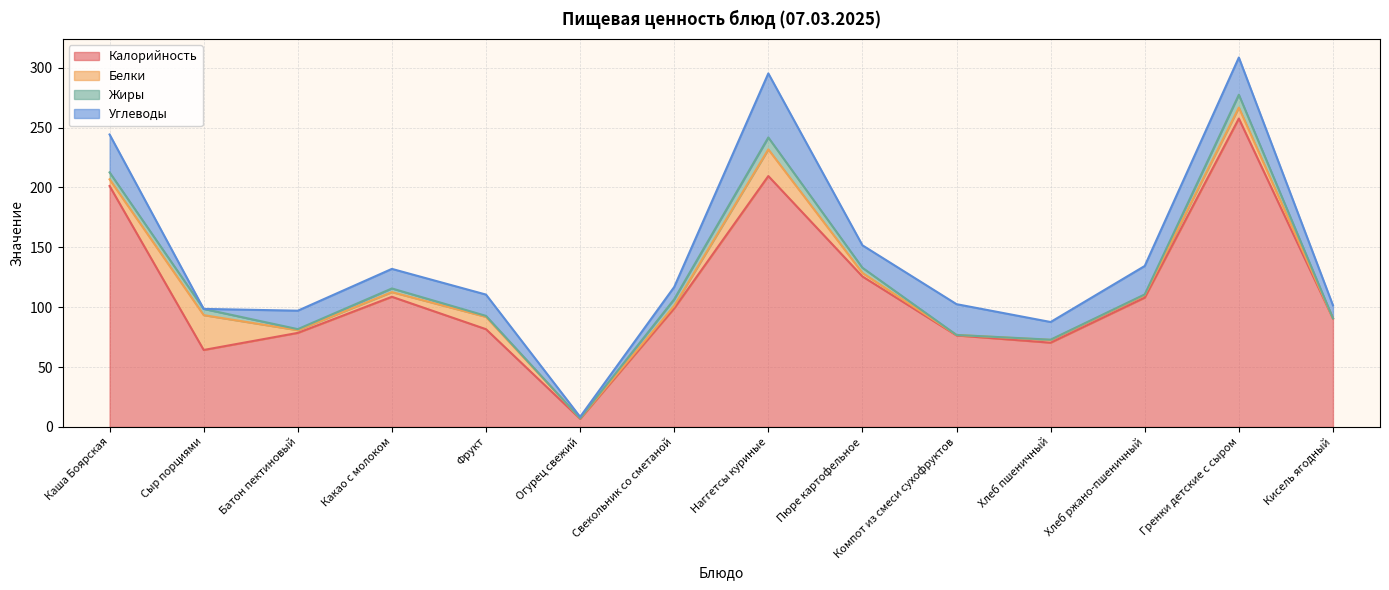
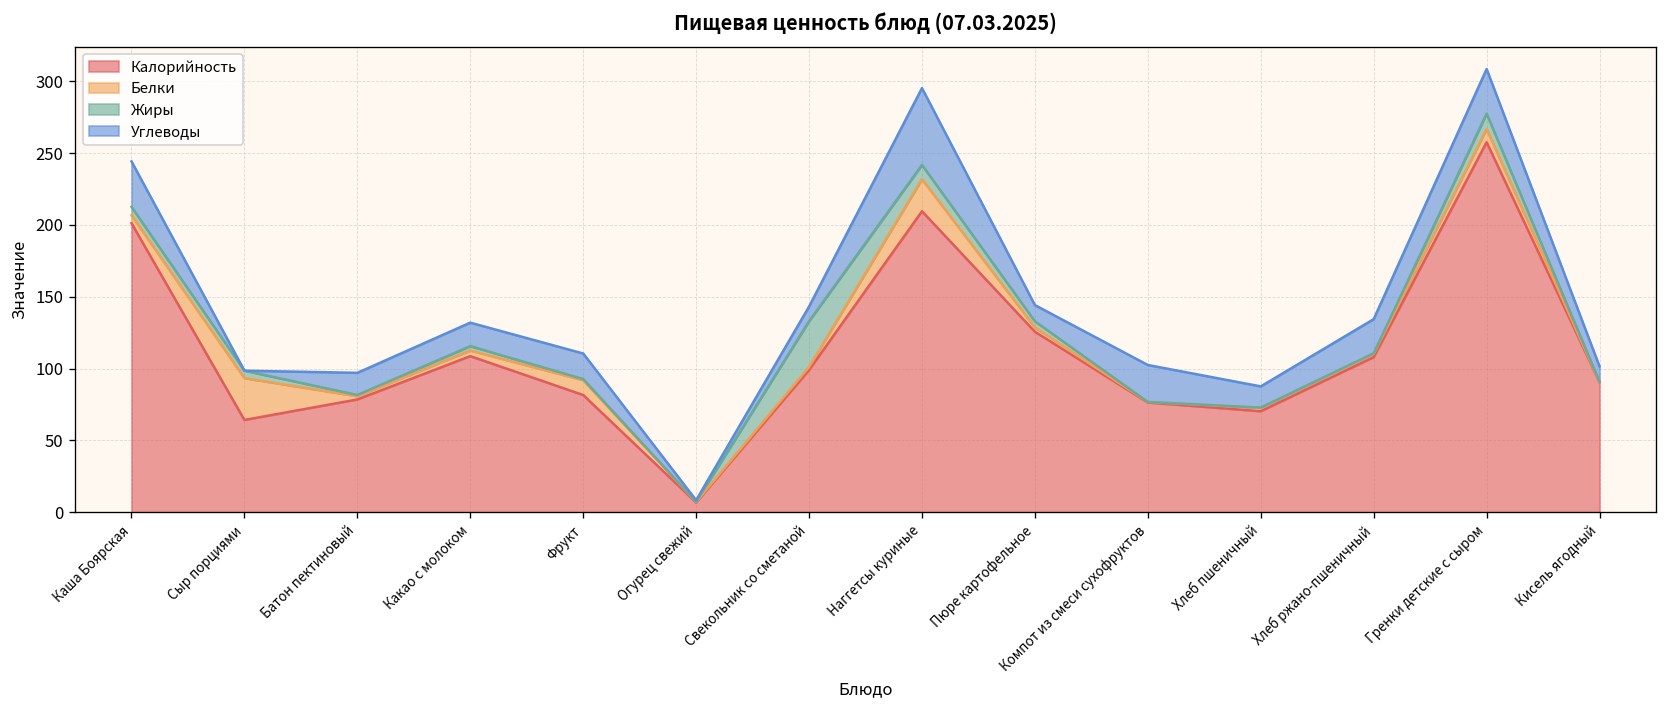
  {
    "Калорийность": {
      "Каша Боярская": 201,
      "Сыр порциями": 64,
      "Батон пектиновый": 79,
      "Какао с молоком": 109,
      "Фрукт": 82,
      "Свекольник со сметаной": 99,
      "Наггетсы куриные": 210,
      "Пюре картофельное": 126,
      "Хлеб пшеничный": 70,
      "Хлеб ржано-пшеничный": 108,
      "Гренки детские с сыром": 258
    },
    "Белки": {
      "Каша Боярская": 6,
      "Сыр порциями": 29,
      "Какао с молоком": 4,
      "Свекольник со сметаной": 2,
      "Наггетсы куриные": 22,
      "Пюре картофельное": 3,
      "Гренки детские с сыром": 9
    },
    "Жиры": {
      "Каша Боярская": 6,
      "Какао с молоком": 3,
-     "Свекольник со сметаной": 6,
+     "Свекольник со сметаной": 32,
      "Наггетсы куриные": 10,
      "Пюре картофельное": 4,
      "Гренки детские с сыром": 11
    },
    "Углеводы": {
      "Каша Боярская": 32,
      "Батон пектиновый": 15,
      "Какао с молоком": 16,
      "Фрукт": 18,
      "Свекольник со сметаной": 10,
      "Наггетсы куриные": 54,
-     "Пюре картофельное": 19,
+     "Пюре картофельное": 11,
      "Компот из смеси сухофруктов": 26,
      "Хлеб пшеничный": 15,
      "Хлеб ржано-пшеничный": 24,
      "Гренки детские с сыром": 31,
      "Кисель ягодный": 11
    }
  }
